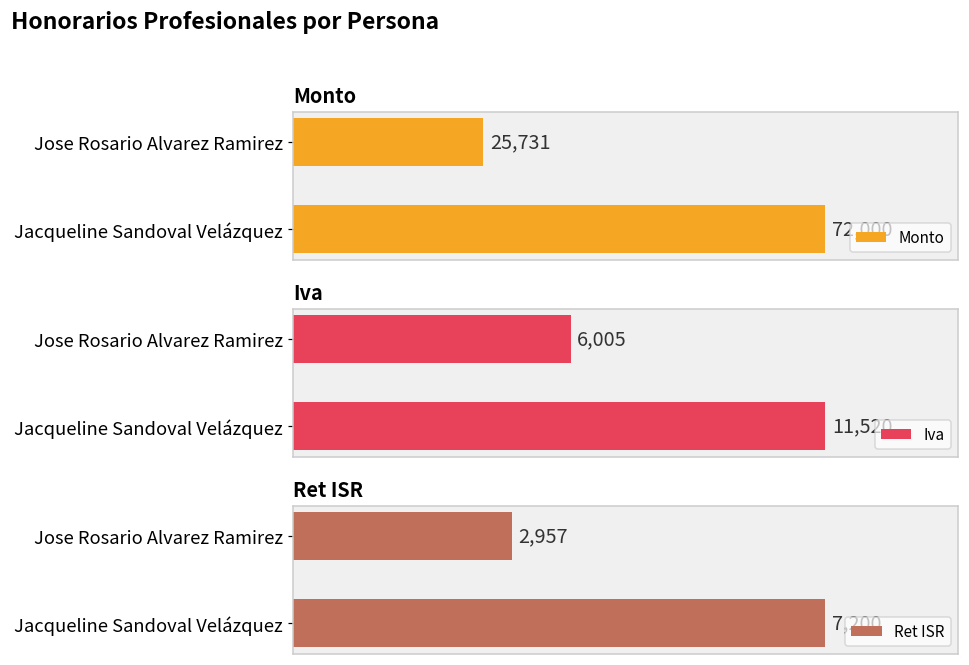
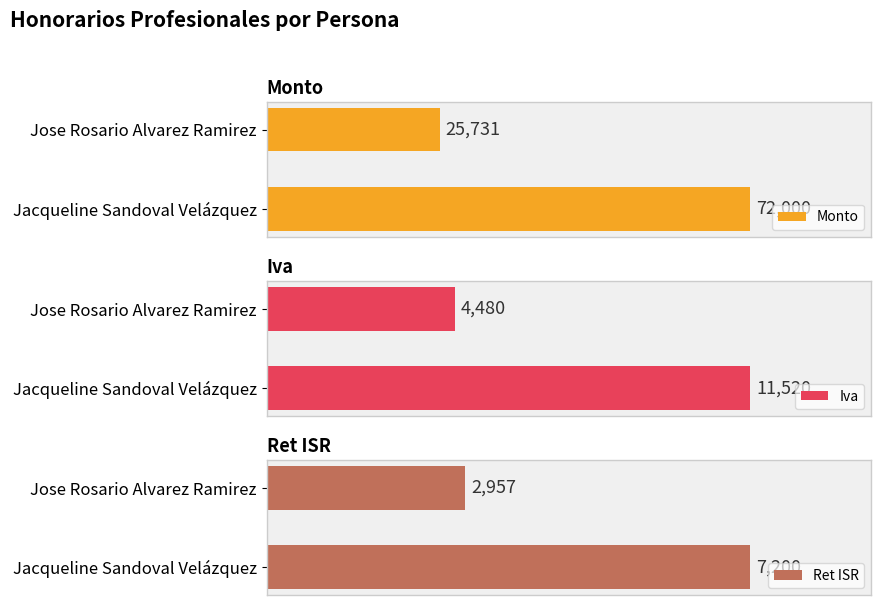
  {
    "Monto": {
      "Jose Rosario Alvarez Ramirez": "25,731"
    },
    "Iva": {
-     "Jose Rosario Alvarez Ramirez": "6,005"
+     "Jose Rosario Alvarez Ramirez": "4,480"
    },
    "Ret ISR": {
      "Jose Rosario Alvarez Ramirez": "2,957"
    }
  }
